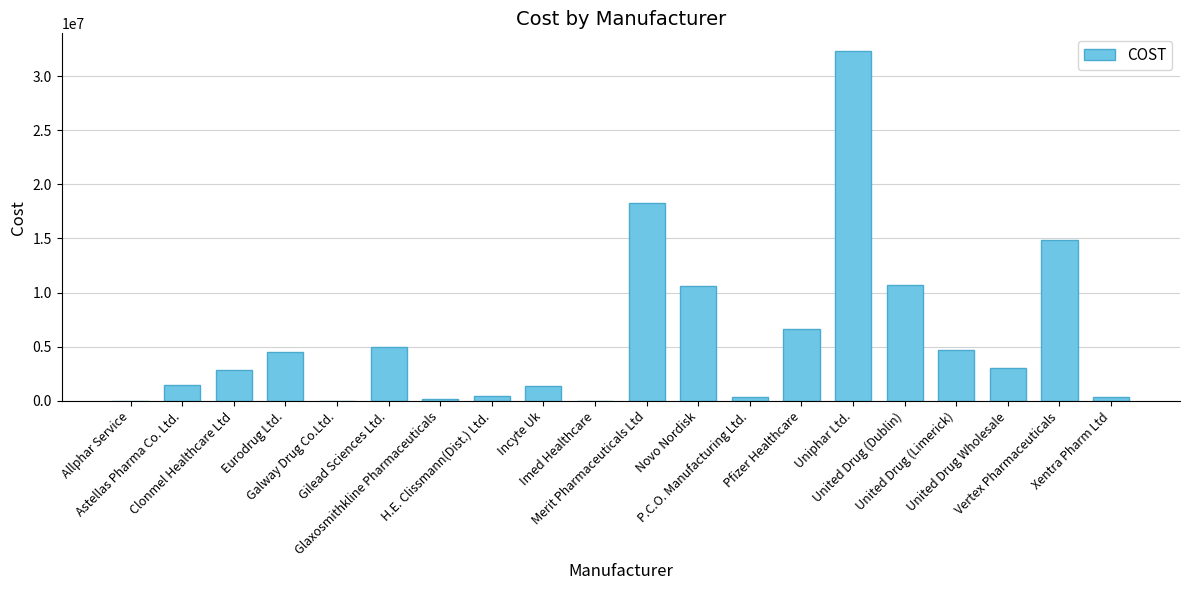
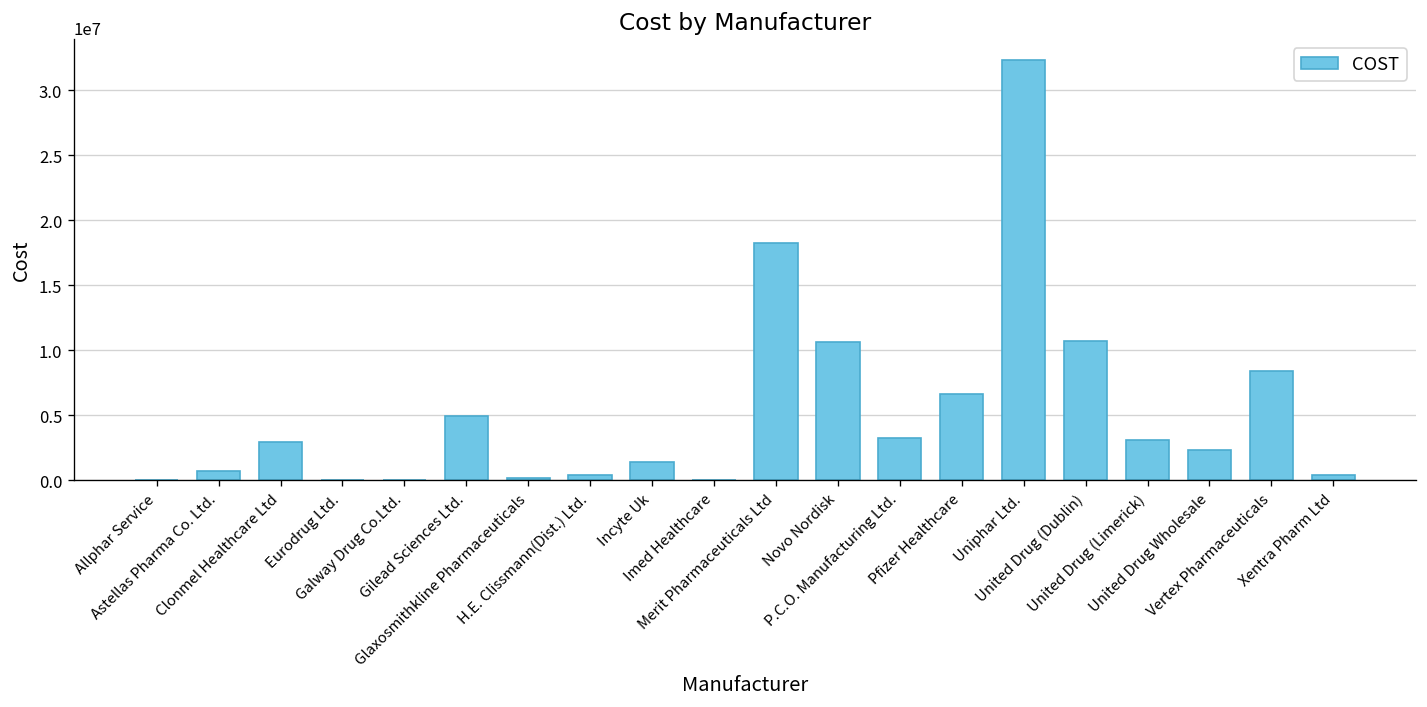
  {
-   "Astellas Pharma Co. Ltd.": 1500000,
+   "Astellas Pharma Co. Ltd.": 700000,
    "Clonmel Healthcare Ltd": 2900000,
-   "Eurodrug Ltd.": 4600000,
+   "Eurodrug Ltd.": 0,
    "Gilead Sciences Ltd.": 4900000,
    "H.E. Clissmann(Dist.) Ltd.": 400000,
    "Incyte Uk": 1400000,
    "Merit Pharmaceuticals Ltd": 18300000,
    "Novo Nordisk": 10600000,
-   "P.C.O. Manufacturing Ltd.": 400000,
+   "P.C.O. Manufacturing Ltd.": 3200000,
    "Pfizer Healthcare": 6600000,
    "Uniphar Ltd.": 32300000,
    "United Drug (Dublin)": 10700000,
-   "United Drug (Limerick)": 4700000,
-   "United Drug Wholesale": 3100000,
-   "Vertex Pharmaceuticals": 14800000,
+   "United Drug (Limerick)": 3100000,
+   "United Drug Wholesale": 2300000,
+   "Vertex Pharmaceuticals": 8400000,
    "Xentra Pharm Ltd": 400000
  }
